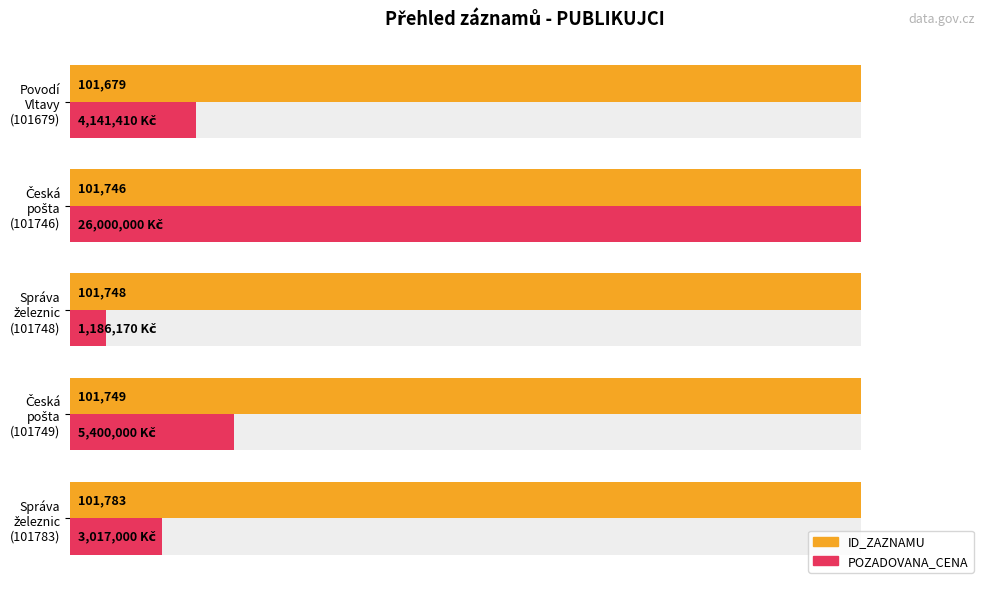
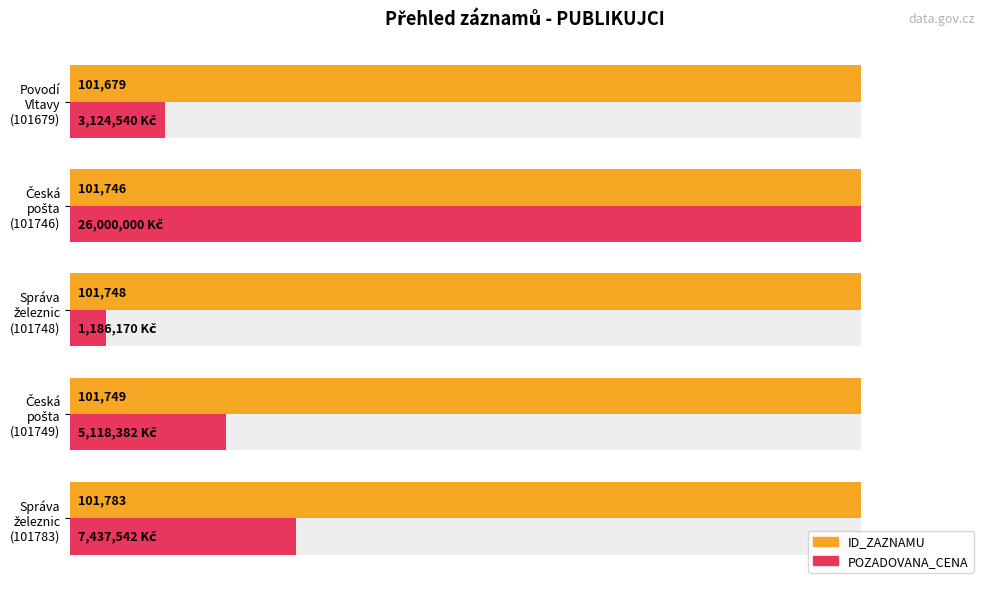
  {
    "POZADOVANA_CENA": {
-     "Povodí Vltavy (101679)": "4,141,410",
-     "Česká pošta (101749)": "5,400,000",
-     "Správa železnic (101783)": "3,017,000"
+     "Povodí Vltavy (101679)": "3,124,540",
+     "Česká pošta (101749)": "5,118,382",
+     "Správa železnic (101783)": "7,437,542"
    }
  }
